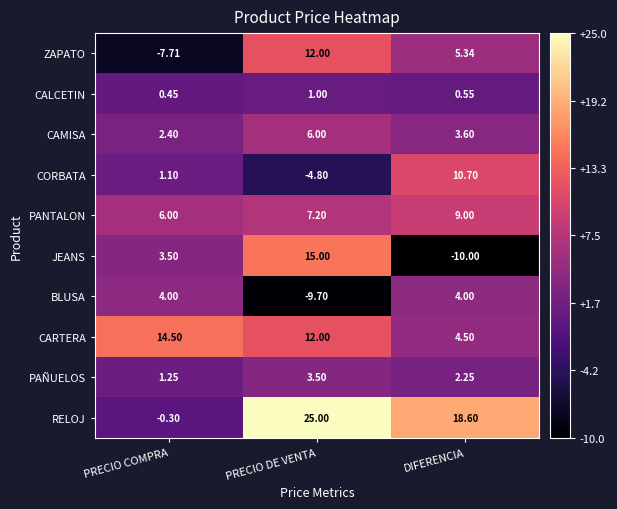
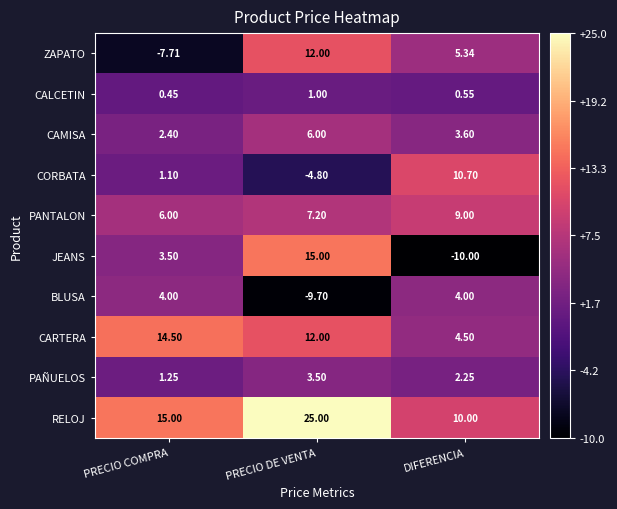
  {
    "ZAPATO": {
      "PRECIO COMPRA": -7.71,
      "PRECIO DE VENTA": 12.00,
      "DIFERENCIA": 5.34
    },
    "CALCETIN": {
      "PRECIO COMPRA": 0.45,
      "PRECIO DE VENTA": 1.00,
      "DIFERENCIA": 0.55
    },
    "CAMISA": {
      "PRECIO COMPRA": 2.40,
      "PRECIO DE VENTA": 6.00,
      "DIFERENCIA": 3.60
    },
    "CORBATA": {
      "PRECIO COMPRA": 1.10,
      "PRECIO DE VENTA": -4.80,
      "DIFERENCIA": 10.70
    },
    "PANTALON": {
      "PRECIO COMPRA": 6.00,
      "PRECIO DE VENTA": 7.20,
      "DIFERENCIA": 9.00
    },
    "JEANS": {
      "PRECIO COMPRA": 3.50,
      "PRECIO DE VENTA": 15.00,
      "DIFERENCIA": -10.00
    },
    "BLUSA": {
      "PRECIO COMPRA": 4.00,
      "PRECIO DE VENTA": -9.70,
      "DIFERENCIA": 4.00
    },
    "CARTERA": {
      "PRECIO COMPRA": 14.50,
      "PRECIO DE VENTA": 12.00,
      "DIFERENCIA": 4.50
    },
    "PAÑUELOS": {
      "PRECIO COMPRA": 1.25,
      "PRECIO DE VENTA": 3.50,
      "DIFERENCIA": 2.25
    },
    "RELOJ": {
-     "PRECIO COMPRA": -0.30,
+     "PRECIO COMPRA": 15.00,
      "PRECIO DE VENTA": 25.00,
-     "DIFERENCIA": 18.60
+     "DIFERENCIA": 10.00
    }
  }
